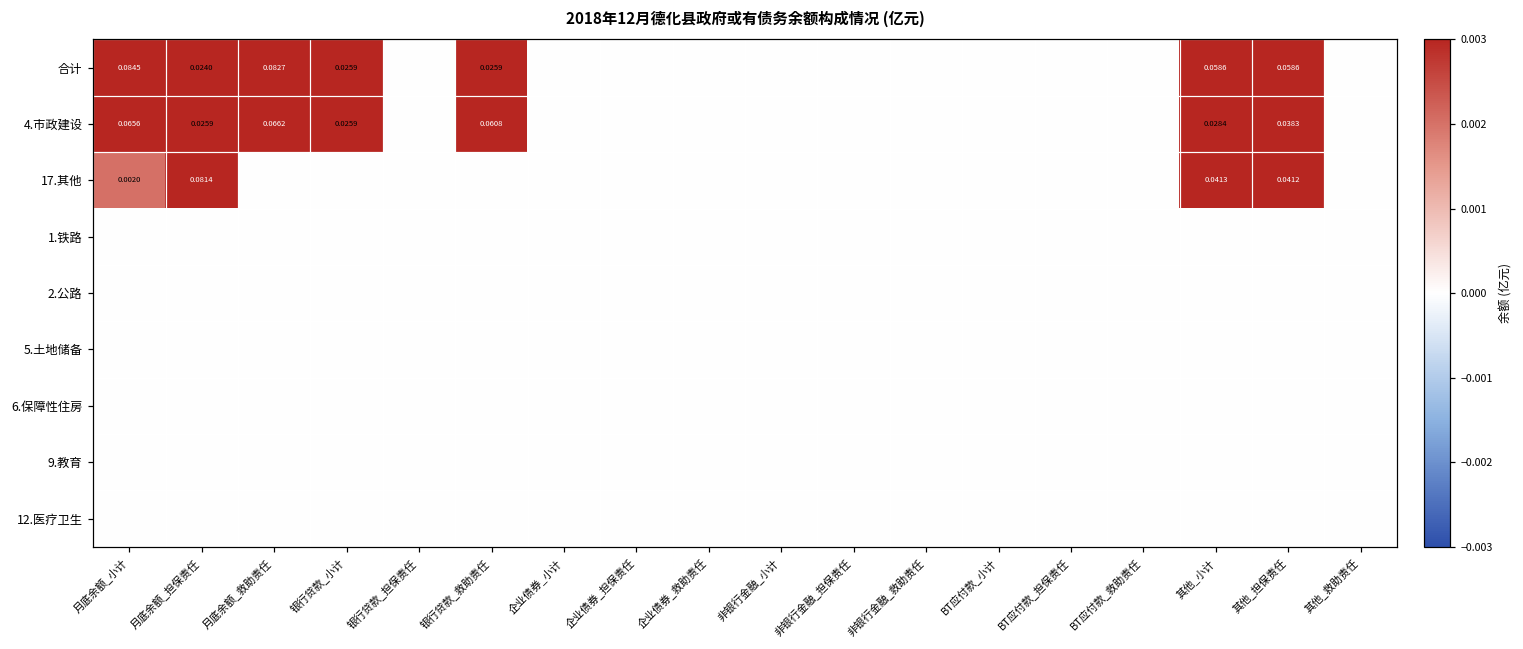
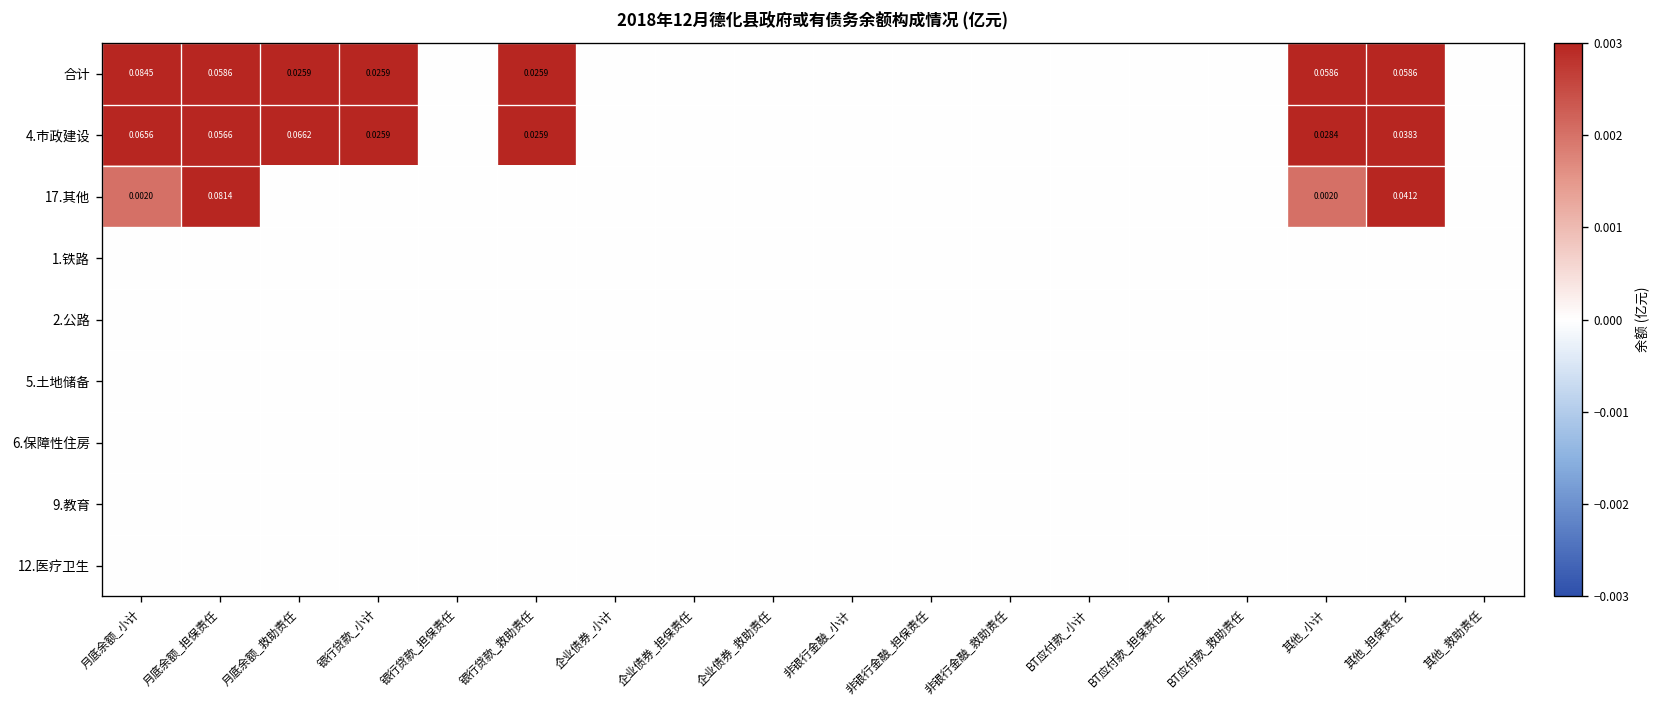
  {
    "合计": {
      "月底余额_小计": 0.0845,
-     "月底余额_担保责任": 0.0240,
-     "月底余额_救助责任": 0.0827,
+     "月底余额_担保责任": 0.0586,
+     "月底余额_救助责任": 0.0259,
      "银行贷款_小计": 0.0259,
      "银行贷款_救助责任": 0.0259,
      "其他_小计": 0.0586,
      "其他_担保责任": 0.0586
    },
    "4.市政建设": {
      "月底余额_小计": 0.0656,
-     "月底余额_担保责任": 0.0259,
+     "月底余额_担保责任": 0.0566,
      "月底余额_救助责任": 0.0662,
      "银行贷款_小计": 0.0259,
-     "银行贷款_救助责任": 0.0608,
+     "银行贷款_救助责任": 0.0259,
      "其他_小计": 0.0284,
      "其他_担保责任": 0.0383
    },
    "17.其他": {
      "月底余额_小计": 0.0020,
      "月底余额_担保责任": 0.0814,
-     "其他_小计": 0.0413,
+     "其他_小计": 0.0020,
      "其他_担保责任": 0.0412
    }
  }
